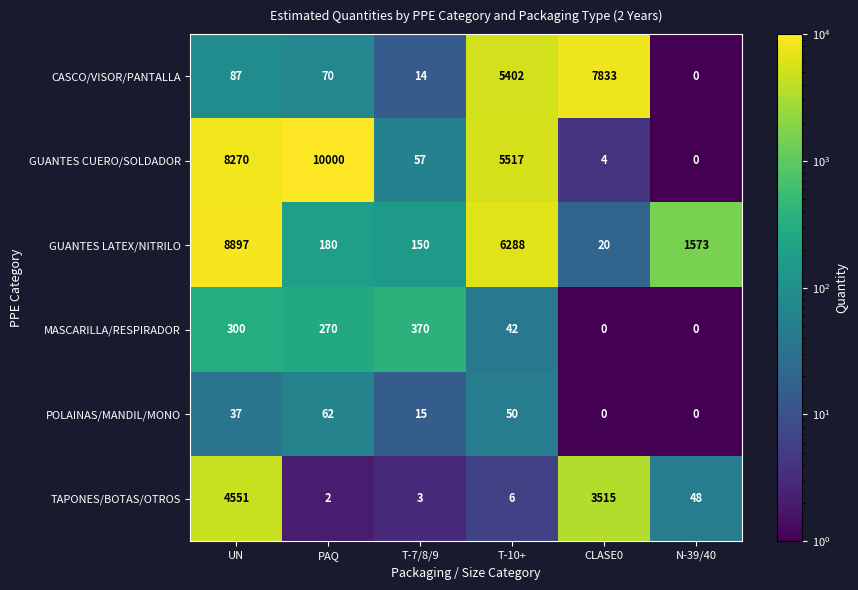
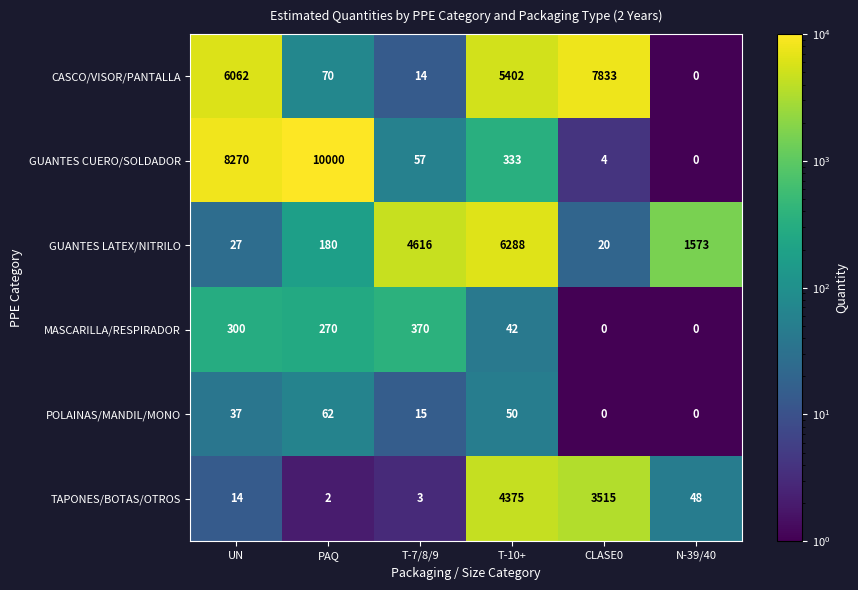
  {
    "CASCO/VISOR/PANTALLA": {
-     "UN": 87,
+     "UN": 6062,
      "PAQ": 70,
      "T-7/8/9": 14,
      "T-10+": 5402,
      "CLASE0": 7833,
      "N-39/40": 0
    },
    "GUANTES CUERO/SOLDADOR": {
      "UN": 8270,
      "PAQ": 10000,
      "T-7/8/9": 57,
-     "T-10+": 5517,
+     "T-10+": 333,
      "CLASE0": 4,
      "N-39/40": 0
    },
    "GUANTES LATEX/NITRILO": {
-     "UN": 8897,
+     "UN": 27,
      "PAQ": 180,
-     "T-7/8/9": 150,
+     "T-7/8/9": 4616,
      "T-10+": 6288,
      "CLASE0": 20,
      "N-39/40": 1573
    },
    "MASCARILLA/RESPIRADOR": {
      "UN": 300,
      "PAQ": 270,
      "T-7/8/9": 370,
      "T-10+": 42,
      "CLASE0": 0,
      "N-39/40": 0
    },
    "POLAINAS/MANDIL/MONO": {
      "UN": 37,
      "PAQ": 62,
      "T-7/8/9": 15,
      "T-10+": 50,
      "CLASE0": 0,
      "N-39/40": 0
    },
    "TAPONES/BOTAS/OTROS": {
-     "UN": 4551,
+     "UN": 14,
      "PAQ": 2,
      "T-7/8/9": 3,
-     "T-10+": 6,
+     "T-10+": 4375,
      "CLASE0": 3515,
      "N-39/40": 48
    }
  }
